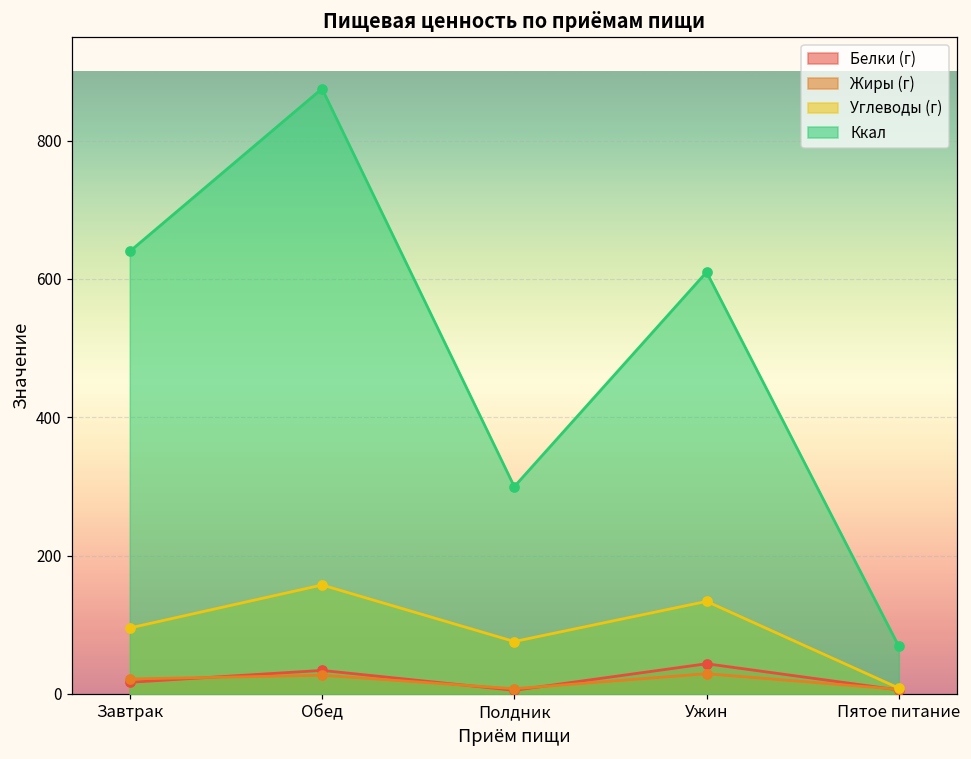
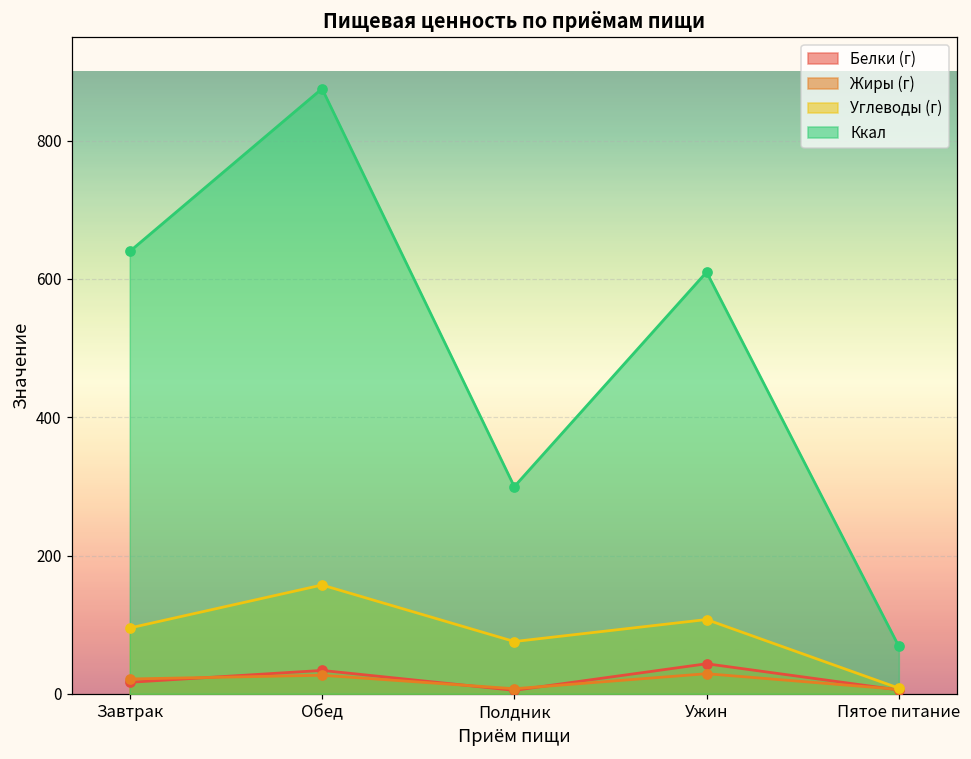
  {
    "Углеводы (г)": {
      "Завтрак": 100,
      "Обед": 160,
      "Полдник": 80,
-     "Ужин": 130
+     "Ужин": 110
    },
    "Ккал": {
      "Завтрак": 640,
      "Обед": 880,
      "Полдник": 300,
      "Ужин": 610,
      "Пятое питание": 70
    }
  }
